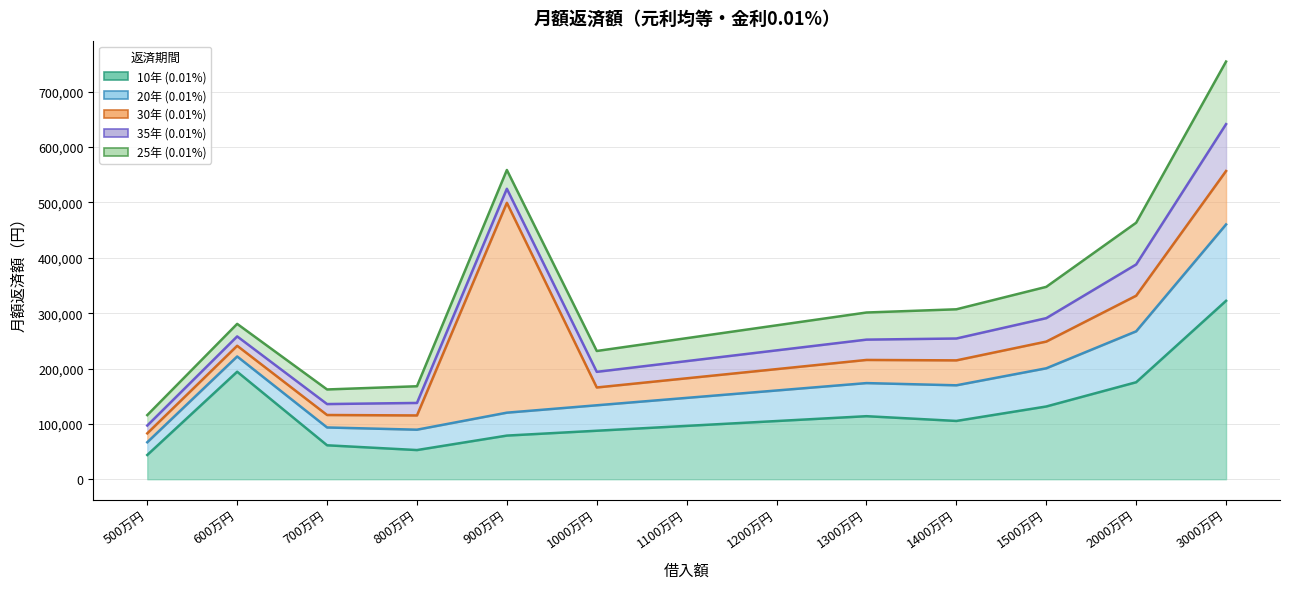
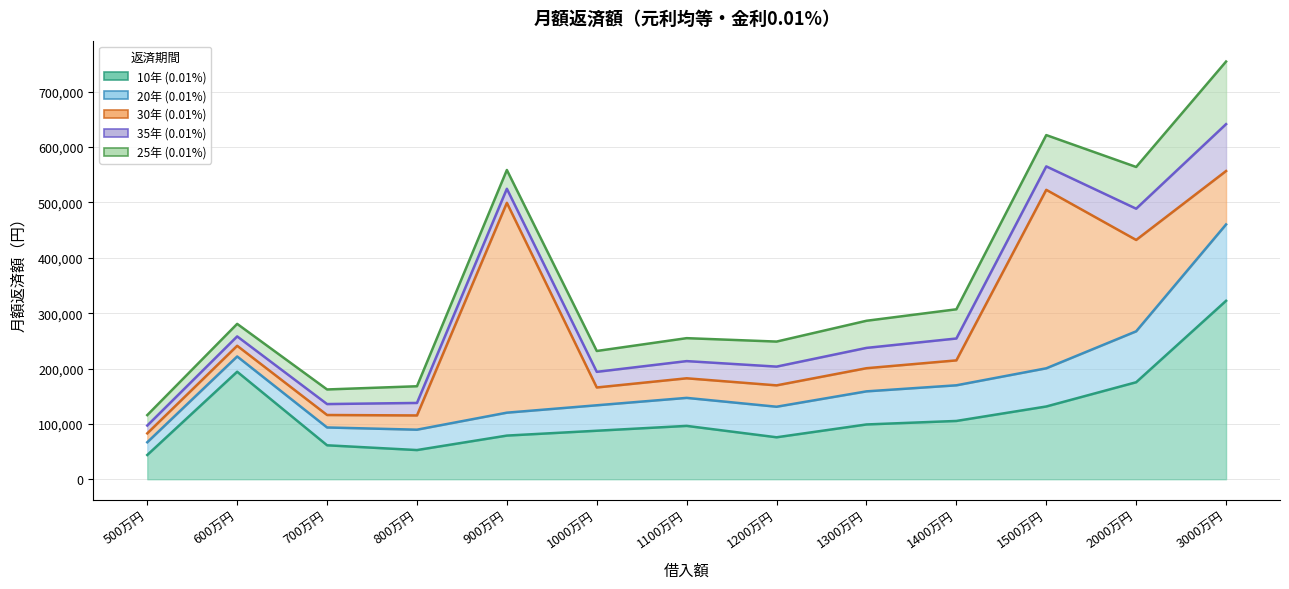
  {
    "10年 (0.01%)": {
      "500万円": "40,000",
      "600万円": "190,000",
      "700万円": "60,000",
      "800万円": "50,000",
      "900万円": "80,000",
      "1000万円": "90,000",
      "1100万円": "100,000",
-     "1200万円": "110,000",
-     "1300万円": "110,000",
+     "1200万円": "80,000",
+     "1300万円": "100,000",
      "1400万円": "110,000",
      "1500万円": "130,000",
      "2000万円": "180,000",
      "3000万円": "320,000"
    },
    "30年 (0.01%)": {
      "500万円": "20,000",
      "600万円": "20,000",
      "700万円": "20,000",
      "800万円": "30,000",
      "900万円": "380,000",
      "1000万円": "30,000",
      "1100万円": "40,000",
      "1200万円": "40,000",
      "1300万円": "40,000",
      "1400万円": "50,000",
-     "1500万円": "50,000",
-     "2000万円": "60,000",
+     "1500万円": "320,000",
+     "2000万円": "170,000",
      "3000万円": "100,000"
    }
  }
